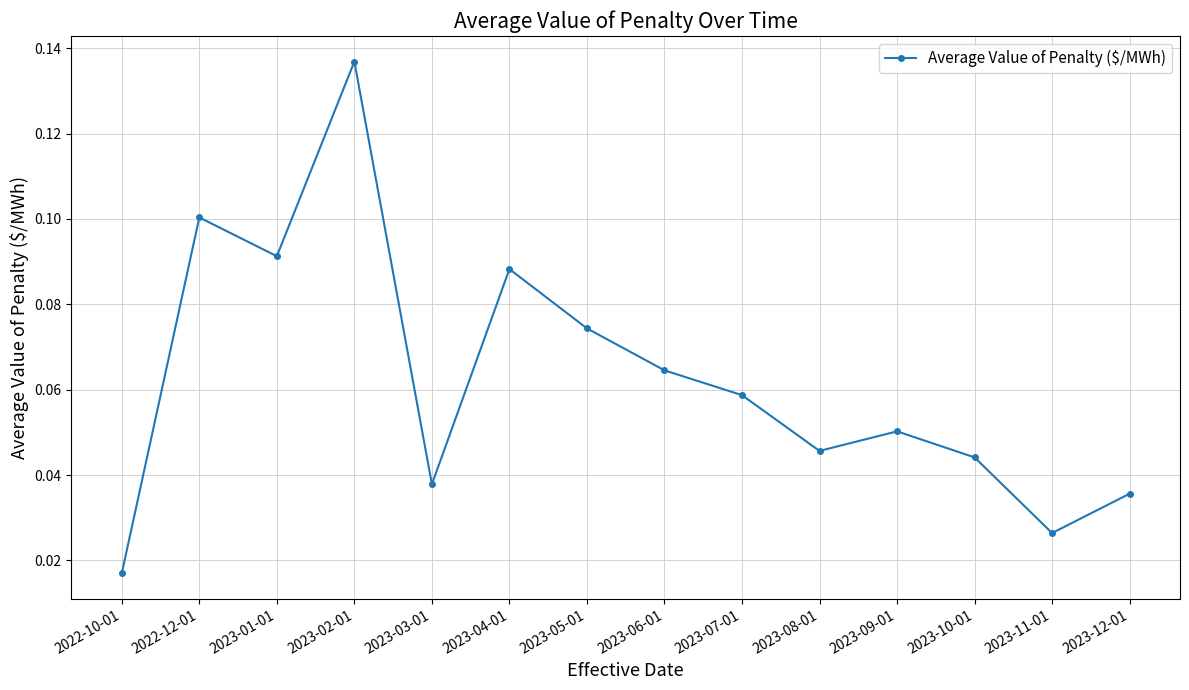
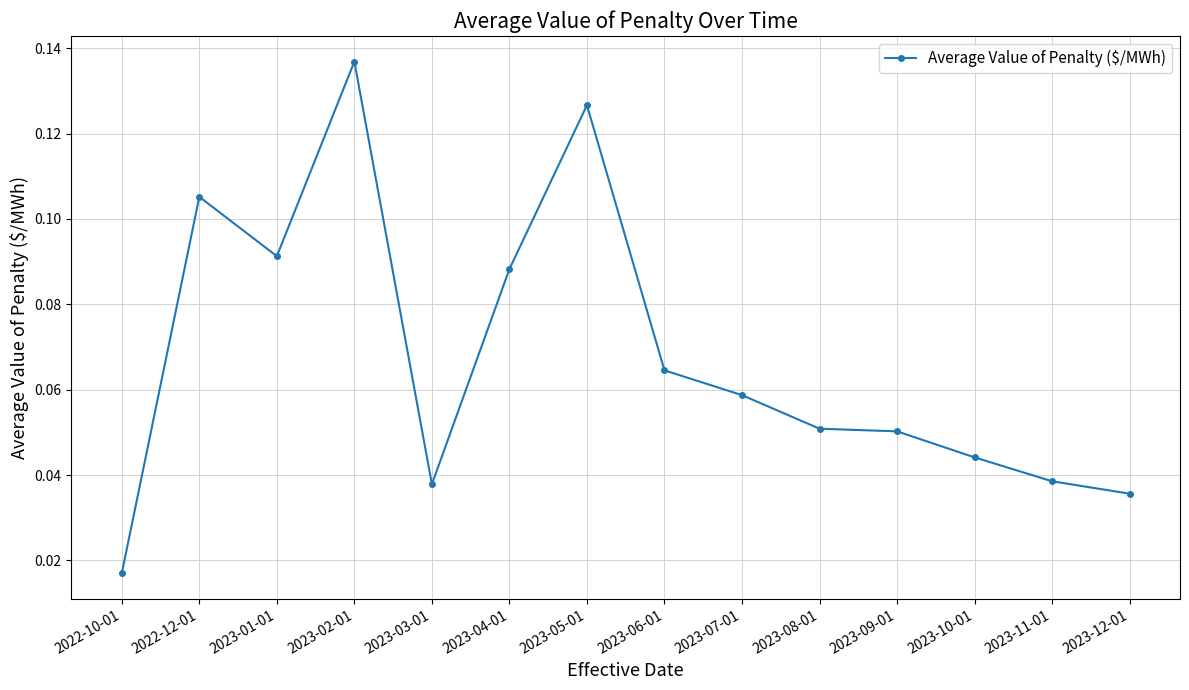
  {
    "2022-10-01": 0.017,
-   "2022-12-01": 0.100,
+   "2022-12-01": 0.105,
    "2023-01-01": 0.091,
    "2023-02-01": 0.137,
    "2023-03-01": 0.038,
    "2023-04-01": 0.088,
-   "2023-05-01": 0.074,
+   "2023-05-01": 0.127,
    "2023-06-01": 0.065,
    "2023-07-01": 0.059,
-   "2023-08-01": 0.046,
+   "2023-08-01": 0.051,
    "2023-09-01": 0.050,
    "2023-10-01": 0.044,
-   "2023-11-01": 0.026,
+   "2023-11-01": 0.039,
    "2023-12-01": 0.036
  }
